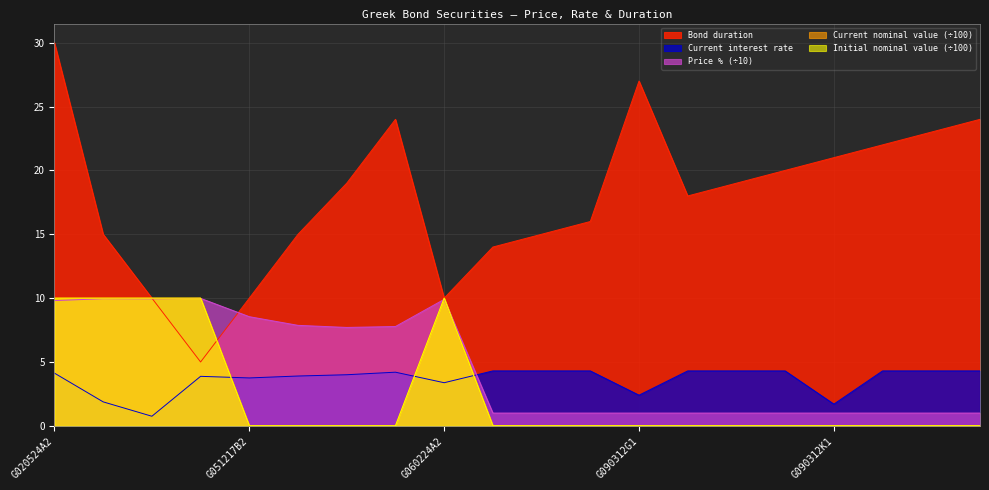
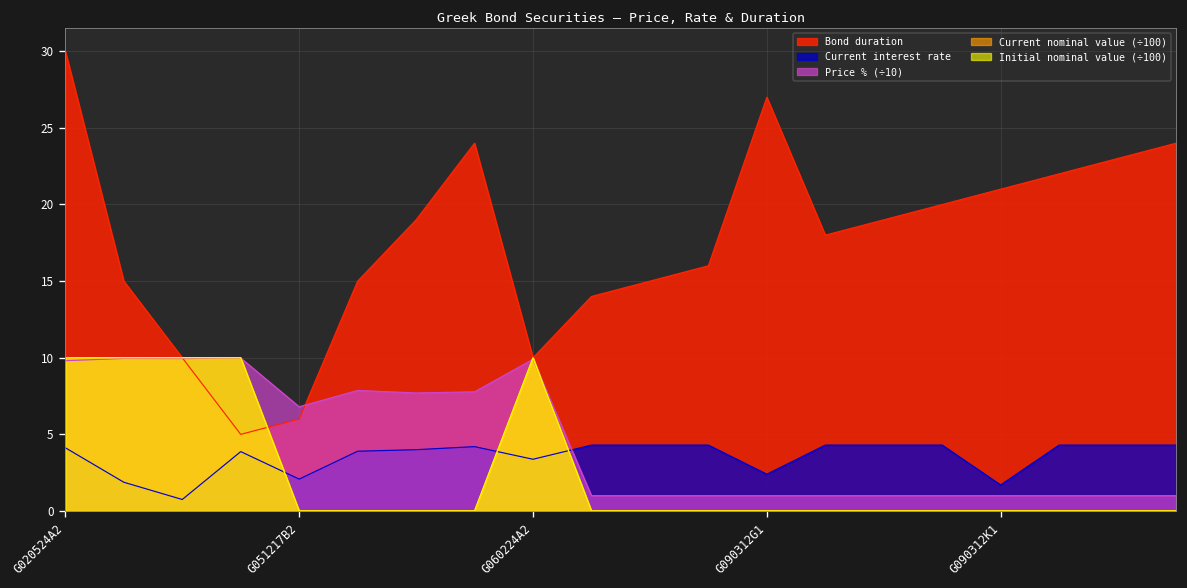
  {
    "Bond duration": {
      "G020524A2": 30,
-     "G051217B2": 10,
+     "G051217B2": 6,
      "G090312G1": 27,
      "G090312K1": 21
    },
    "Current interest rate": {
      "G020524A2": 4.1,
-     "G051217B2": 3.8,
+     "G051217B2": 2.1,
      "G060224A2": 3.4,
      "G090312G1": 2.4,
      "G090312K1": 1.7
    },
    "Price % (÷10)": {
-     "G051217B2": 8.5,
+     "G051217B2": 6.8,
      "G090312G1": 1.0,
      "G090312K1": 1.0
    },
    "Initial nominal value (÷100)": {
      "G051217B2": 0.0,
      "G090312G1": 0.0,
      "G090312K1": 0.0
    }
  }
